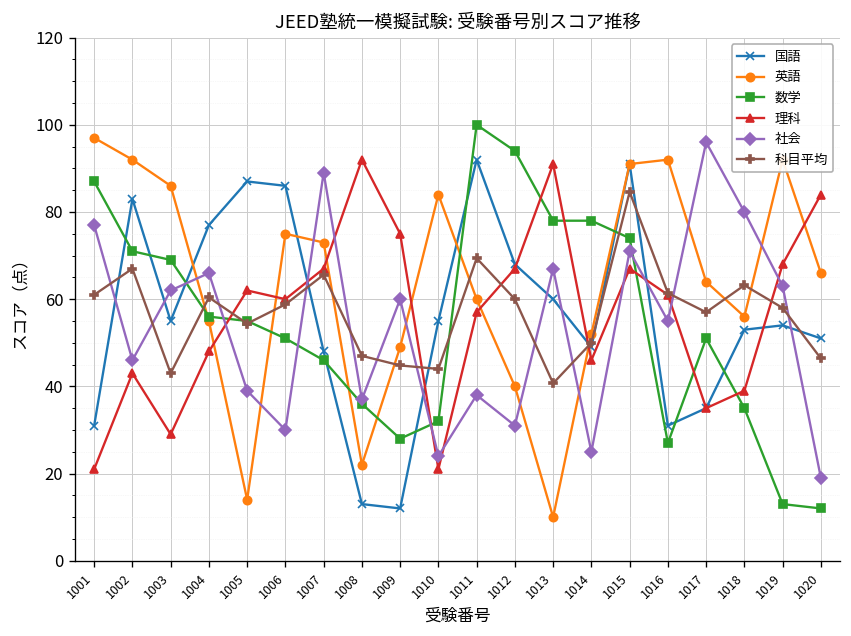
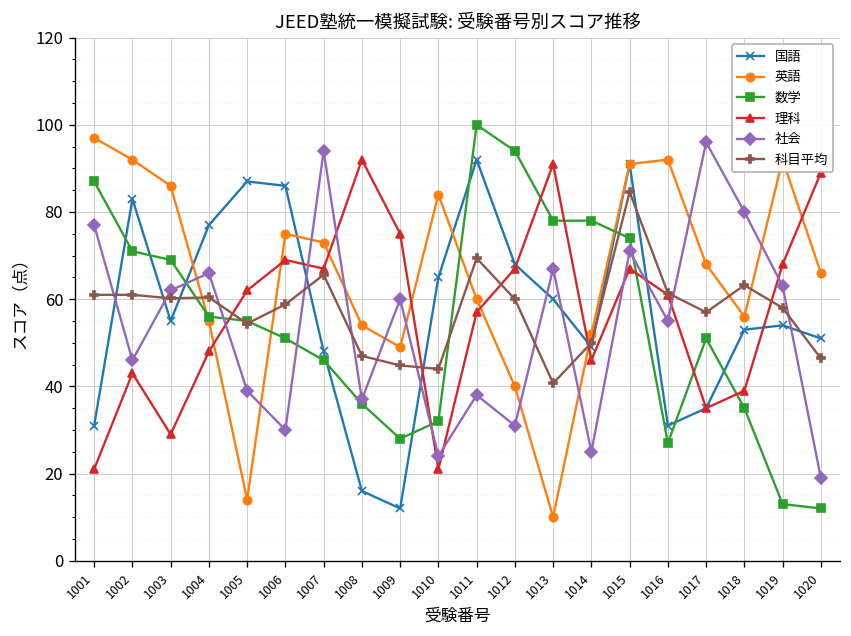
  {
    "国語": {
      "1001": 31,
      "1002": 83,
      "1003": 55,
      "1004": 77,
      "1005": 87,
      "1006": 86,
      "1007": 48,
-     "1008": 13,
+     "1008": 16,
      "1009": 12,
-     "1010": 55,
+     "1010": 65,
      "1011": 92,
      "1012": 68,
      "1013": 60,
      "1014": 49,
      "1016": 31,
      "1018": 53,
      "1019": 54,
      "1020": 51
    },
    "英語": {
      "1001": 97,
      "1002": 92,
      "1003": 86,
      "1004": 55,
      "1005": 14,
      "1006": 75,
      "1007": 73,
-     "1008": 22,
+     "1008": 54,
      "1009": 49,
      "1010": 84,
      "1011": 60,
      "1012": 40,
      "1013": 10,
      "1014": 52,
      "1016": 92,
-     "1017": 64,
+     "1017": 68,
      "1018": 56,
      "1020": 66
    },
    "数学": {
      "1001": 87,
      "1002": 71,
      "1003": 69,
      "1004": 56,
      "1006": 51,
      "1007": 46,
      "1008": 36,
      "1009": 28,
      "1010": 32,
      "1011": 100,
      "1012": 94,
      "1013": 78,
      "1014": 78,
      "1015": 74,
      "1016": 27,
      "1017": 51,
      "1018": 35,
      "1019": 13,
      "1020": 12
    },
    "理科": {
      "1001": 21,
      "1002": 43,
      "1003": 29,
      "1004": 48,
      "1005": 62,
-     "1006": 60,
+     "1006": 69,
      "1007": 67,
      "1008": 92,
      "1009": 75,
      "1010": 21,
      "1011": 57,
      "1012": 67,
      "1013": 91,
      "1014": 46,
      "1015": 67,
      "1018": 39,
      "1019": 68,
-     "1020": 84
+     "1020": 89
    },
    "社会": {
      "1001": 77,
      "1002": 46,
      "1003": 62,
      "1004": 66,
      "1005": 39,
      "1006": 30,
-     "1007": 89,
+     "1007": 94,
      "1008": 37,
      "1009": 60,
      "1010": 24,
      "1011": 38,
      "1012": 31,
      "1013": 67,
      "1014": 25,
      "1015": 71,
      "1016": 55,
      "1017": 96,
      "1018": 80,
      "1019": 63,
      "1020": 19
    },
    "科目平均": {
      "1001": 61,
-     "1002": 67,
-     "1003": 43,
+     "1002": 61,
+     "1003": 60,
      "1004": 60,
      "1006": 59,
      "1007": 66,
      "1008": 47,
      "1009": 45,
      "1010": 44,
      "1011": 69,
      "1012": 60,
      "1013": 41,
      "1014": 50,
      "1015": 85,
      "1017": 57,
      "1018": 63,
      "1019": 58,
      "1020": 46
    }
  }
